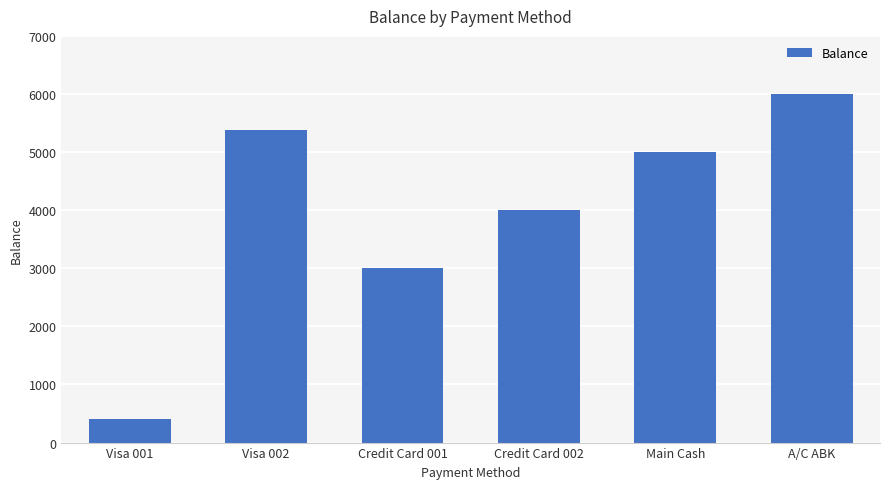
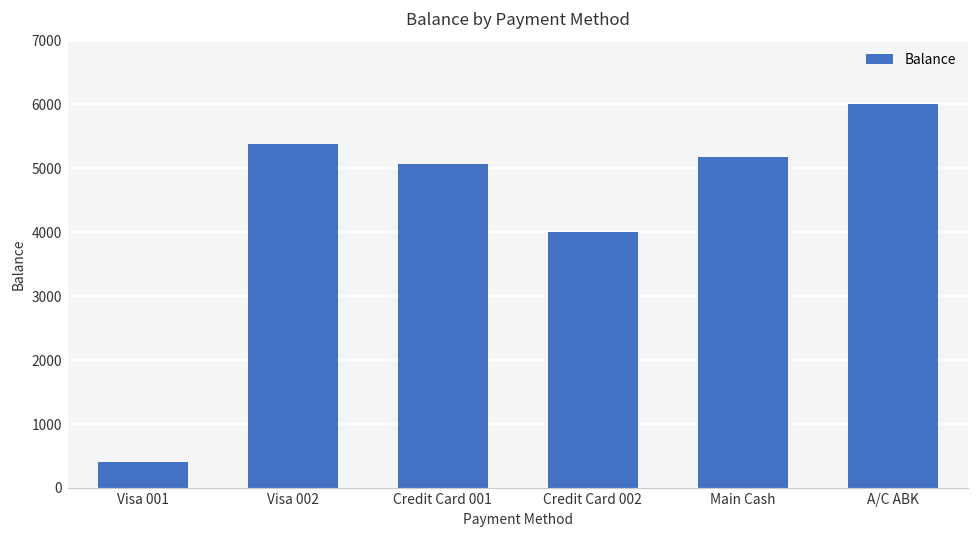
  {
    "Visa 001": 400,
    "Visa 002": 5400,
-   "Credit Card 001": 3000,
+   "Credit Card 001": 5100,
    "Credit Card 002": 4000,
-   "Main Cash": 5000,
+   "Main Cash": 5200,
    "A/C ABK": 6000
  }
